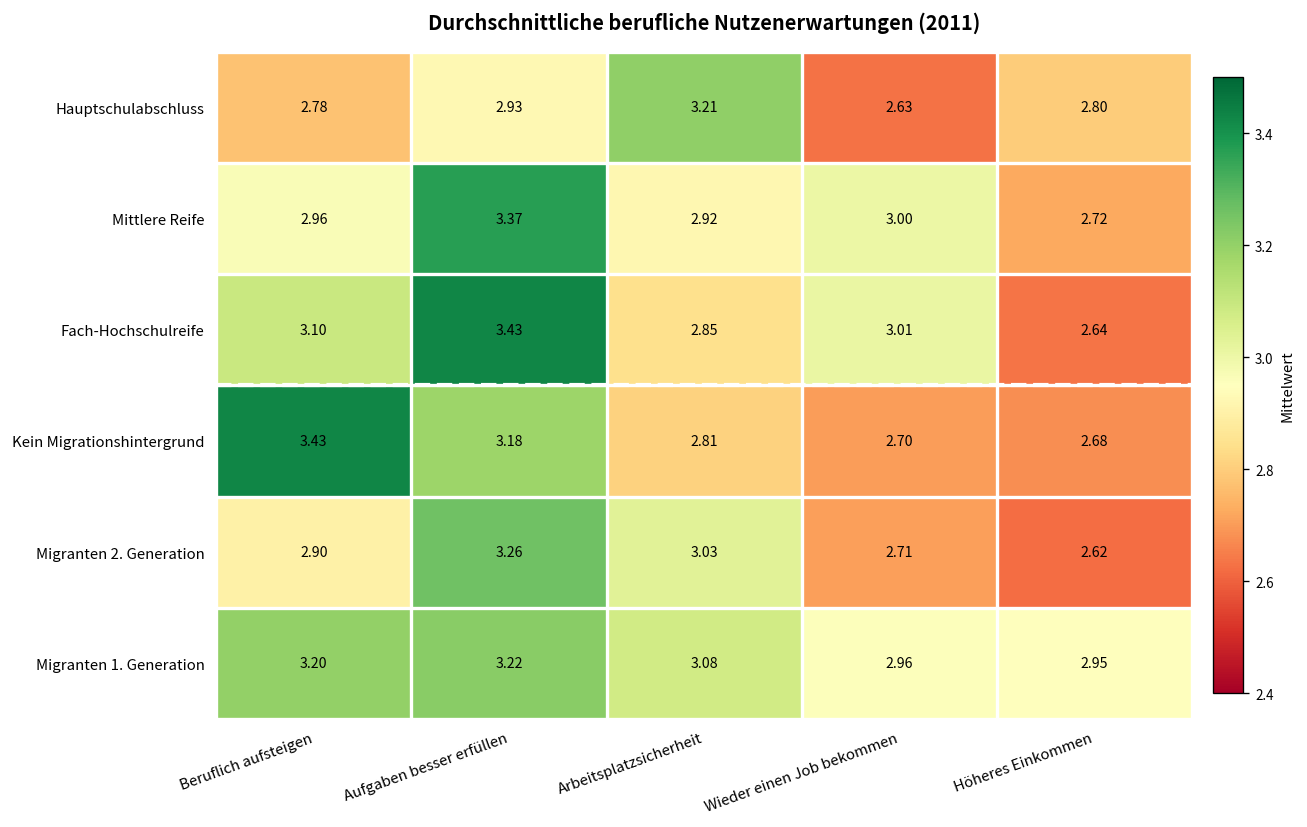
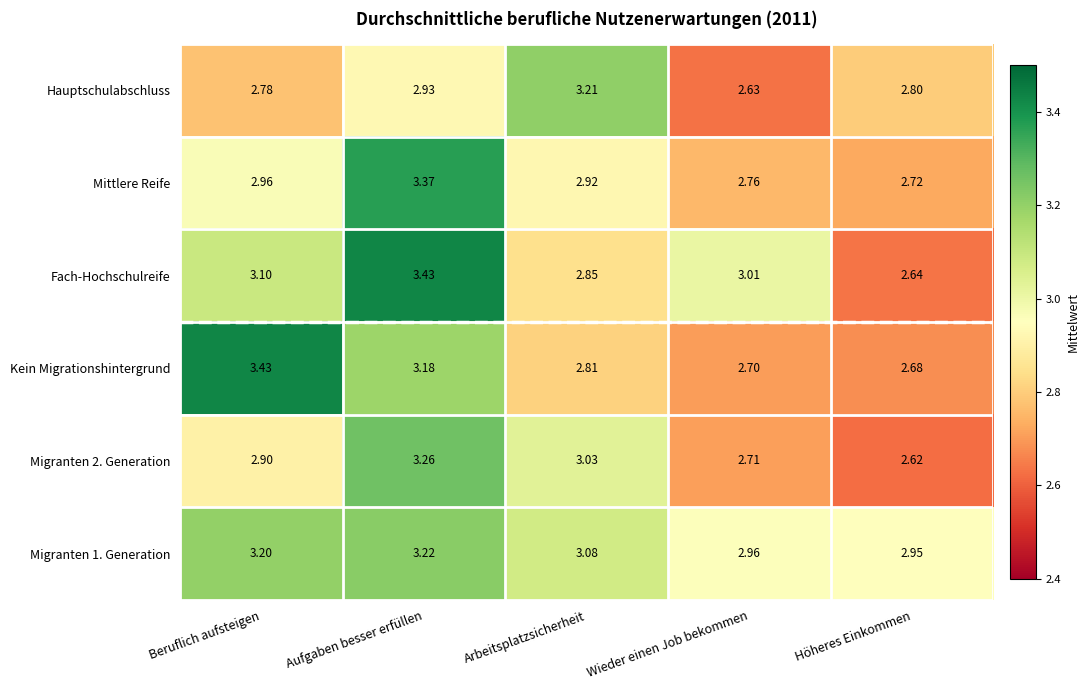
  {
    "Hauptschulabschluss": {
      "Beruflich aufsteigen": 2.78,
      "Aufgaben besser erfüllen": 2.93,
      "Arbeitsplatzsicherheit": 3.21,
      "Wieder einen Job bekommen": 2.63,
      "Höheres Einkommen": 2.80
    },
    "Mittlere Reife": {
      "Beruflich aufsteigen": 2.96,
      "Aufgaben besser erfüllen": 3.37,
      "Arbeitsplatzsicherheit": 2.92,
-     "Wieder einen Job bekommen": 3.00,
+     "Wieder einen Job bekommen": 2.76,
      "Höheres Einkommen": 2.72
    },
    "Fach-Hochschulreife": {
      "Beruflich aufsteigen": 3.10,
      "Aufgaben besser erfüllen": 3.43,
      "Arbeitsplatzsicherheit": 2.85,
      "Wieder einen Job bekommen": 3.01,
      "Höheres Einkommen": 2.64
    },
    "Kein Migrationshintergrund": {
      "Beruflich aufsteigen": 3.43,
      "Aufgaben besser erfüllen": 3.18,
      "Arbeitsplatzsicherheit": 2.81,
      "Wieder einen Job bekommen": 2.70,
      "Höheres Einkommen": 2.68
    },
    "Migranten 2. Generation": {
      "Beruflich aufsteigen": 2.90,
      "Aufgaben besser erfüllen": 3.26,
      "Arbeitsplatzsicherheit": 3.03,
      "Wieder einen Job bekommen": 2.71,
      "Höheres Einkommen": 2.62
    },
    "Migranten 1. Generation": {
      "Beruflich aufsteigen": 3.20,
      "Aufgaben besser erfüllen": 3.22,
      "Arbeitsplatzsicherheit": 3.08,
      "Wieder einen Job bekommen": 2.96,
      "Höheres Einkommen": 2.95
    }
  }
